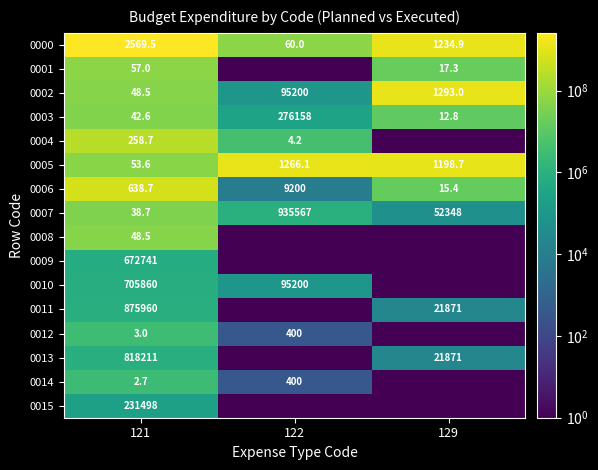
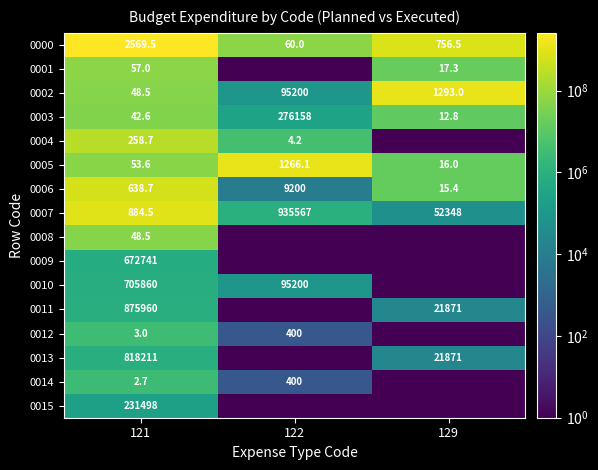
  {
    "0000": {
      "121": 2569.5,
      "122": 60.0,
-     "129": 1234.9
+     "129": 756.5
    },
    "0001": {
      "121": 57.0,
      "129": 17.3
    },
    "0002": {
      "121": 48.5,
      "122": 95200,
      "129": 1293.0
    },
    "0003": {
      "121": 42.6,
      "122": 276158,
      "129": 12.8
    },
    "0004": {
      "121": 258.7,
      "122": 4.2
    },
    "0005": {
      "121": 53.6,
      "122": 1266.1,
-     "129": 1198.7
+     "129": 16.0
    },
    "0006": {
      "121": 638.7,
      "122": 9200,
      "129": 15.4
    },
    "0007": {
-     "121": 38.7,
+     "121": 884.5,
      "122": 935567,
      "129": 52348
    },
    "0008": {
      "121": 48.5
    },
    "0009": {
      "121": 672741
    },
    "0010": {
      "121": 705860,
      "122": 95200
    },
    "0011": {
      "121": 875960,
      "129": 21871
    },
    "0012": {
      "121": 3.0,
      "122": 400
    },
    "0013": {
      "121": 818211,
      "129": 21871
    },
    "0014": {
      "121": 2.7,
      "122": 400
    },
    "0015": {
      "121": 231498
    }
  }
